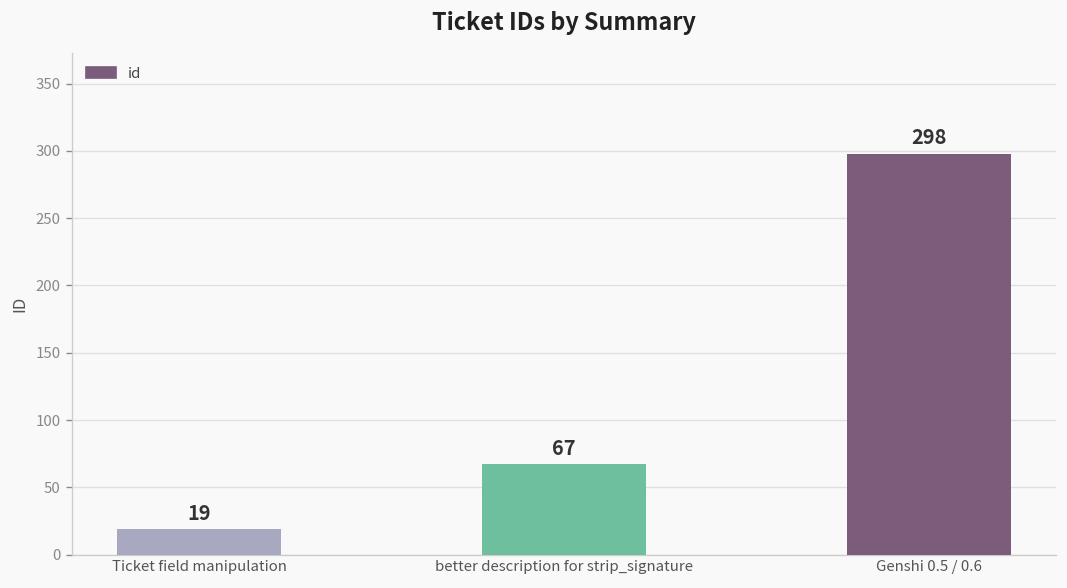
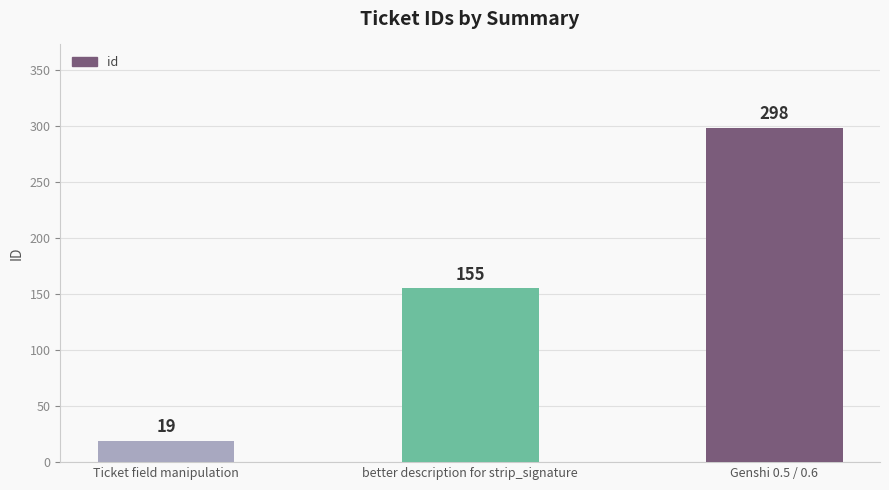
  {
    "Ticket field manipulation": 19,
-   "better description for strip_signature": 67,
+   "better description for strip_signature": 155,
    "Genshi 0.5 / 0.6": 298
  }
